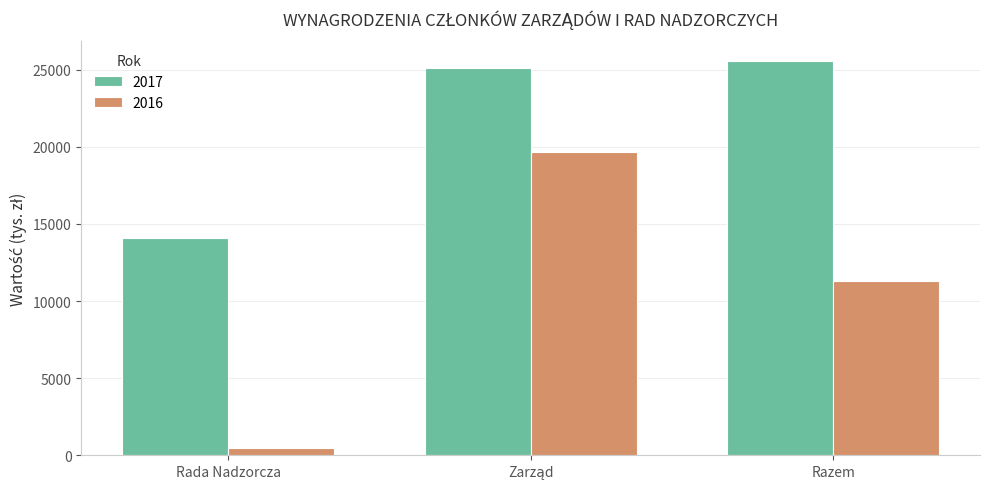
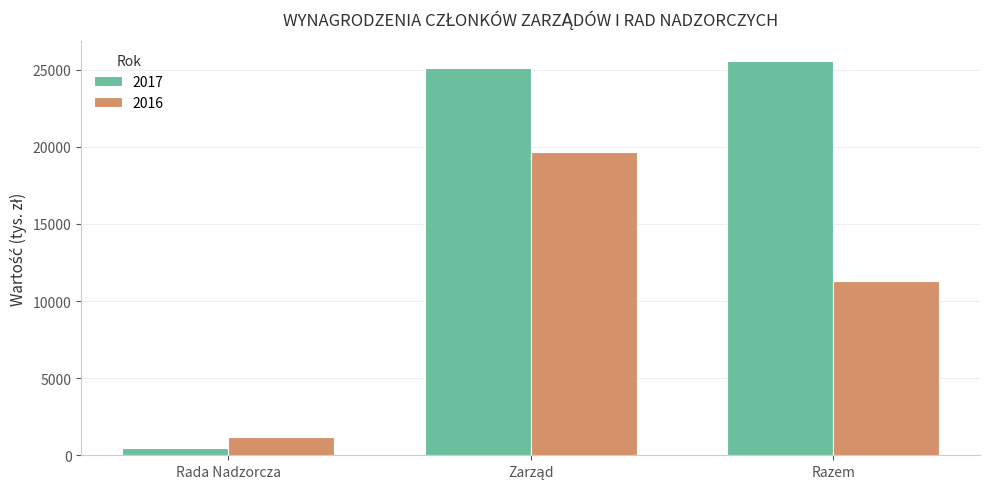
  {
    "2017": {
-     "Rada Nadzorcza": 14100,
+     "Rada Nadzorcza": 500,
      "Zarząd": 25100,
      "Razem": 25600
    },
    "2016": {
-     "Rada Nadzorcza": 500,
+     "Rada Nadzorcza": 1200,
      "Zarząd": 19700,
      "Razem": 11300
    }
  }
